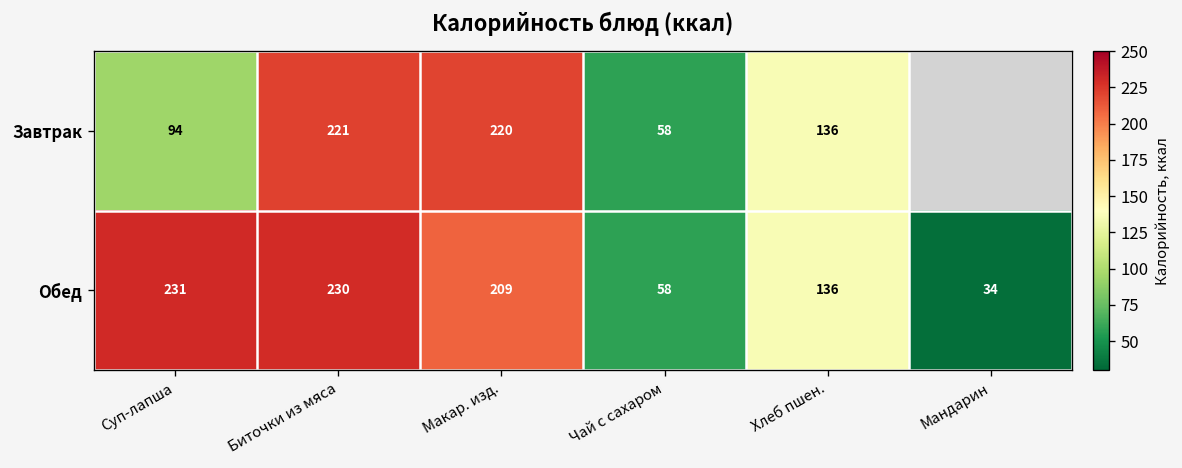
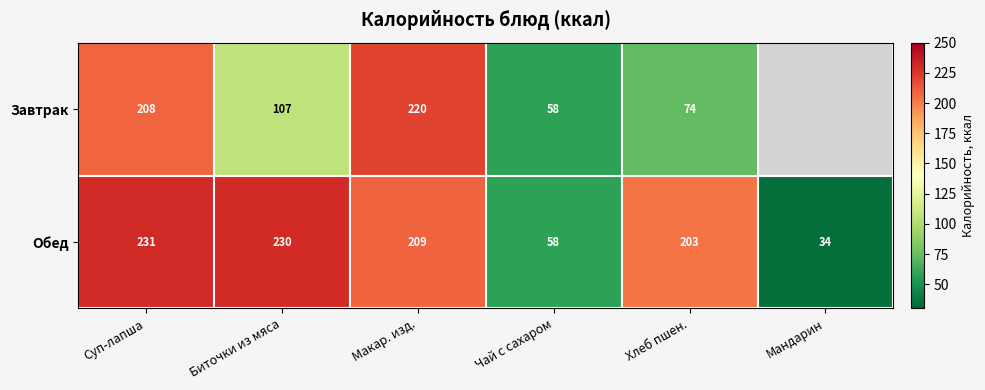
  {
    "Завтрак": {
-     "Суп-лапша": 94,
-     "Биточки из мяса": 221,
+     "Суп-лапша": 208,
+     "Биточки из мяса": 107,
      "Макар. изд.": 220,
      "Чай с сахаром": 58,
-     "Хлеб пшен.": 136
+     "Хлеб пшен.": 74
    },
    "Обед": {
      "Суп-лапша": 231,
      "Биточки из мяса": 230,
      "Макар. изд.": 209,
      "Чай с сахаром": 58,
-     "Хлеб пшен.": 136,
+     "Хлеб пшен.": 203,
      "Мандарин": 34
    }
  }
